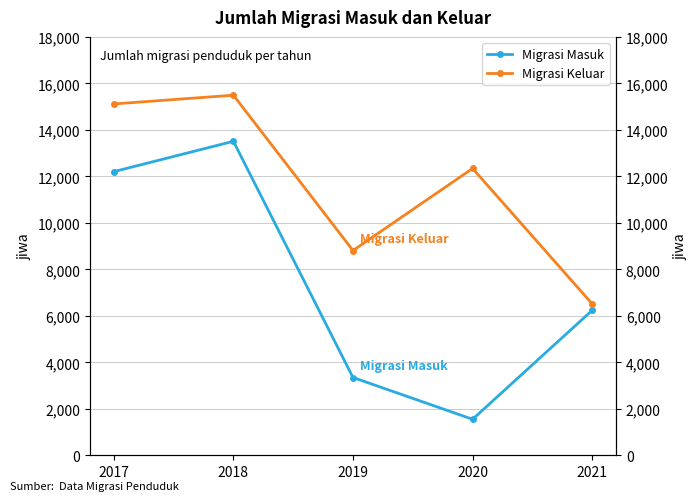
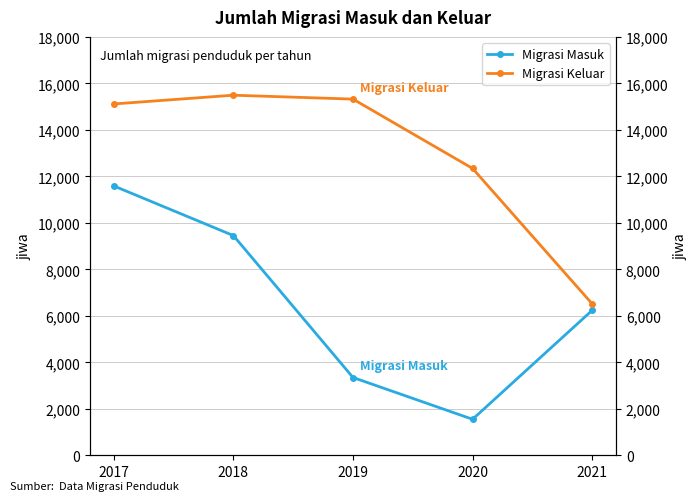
  {
    "Migrasi Masuk": {
-     "2017": "12,200",
-     "2018": "13,500",
+     "2017": "11,600",
+     "2018": "9,500",
      "2019": "3,300",
      "2020": "1,500",
      "2021": "6,200"
    },
    "Migrasi Keluar": {
      "2017": "15,100",
      "2018": "15,500",
-     "2019": "8,800",
+     "2019": "15,300",
      "2020": "12,300",
      "2021": "6,500"
    }
  }
